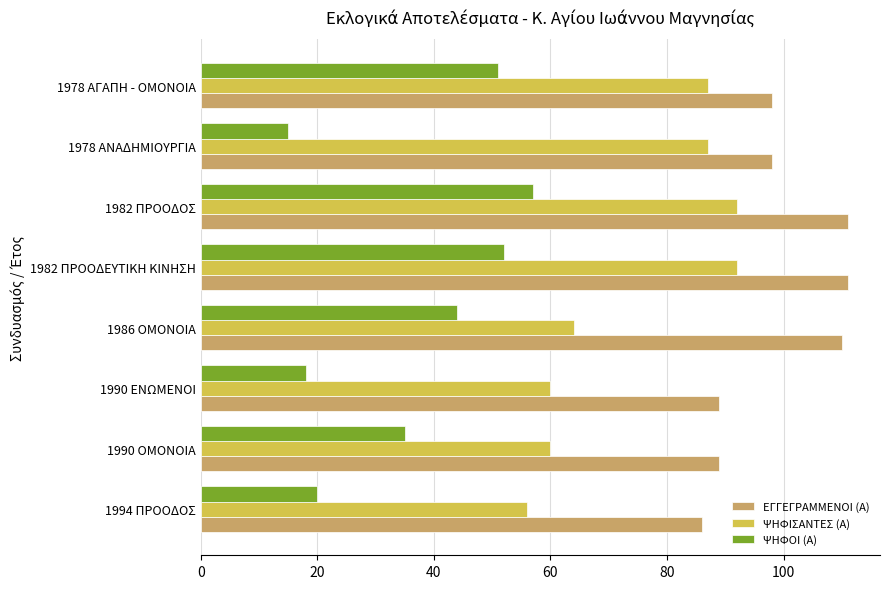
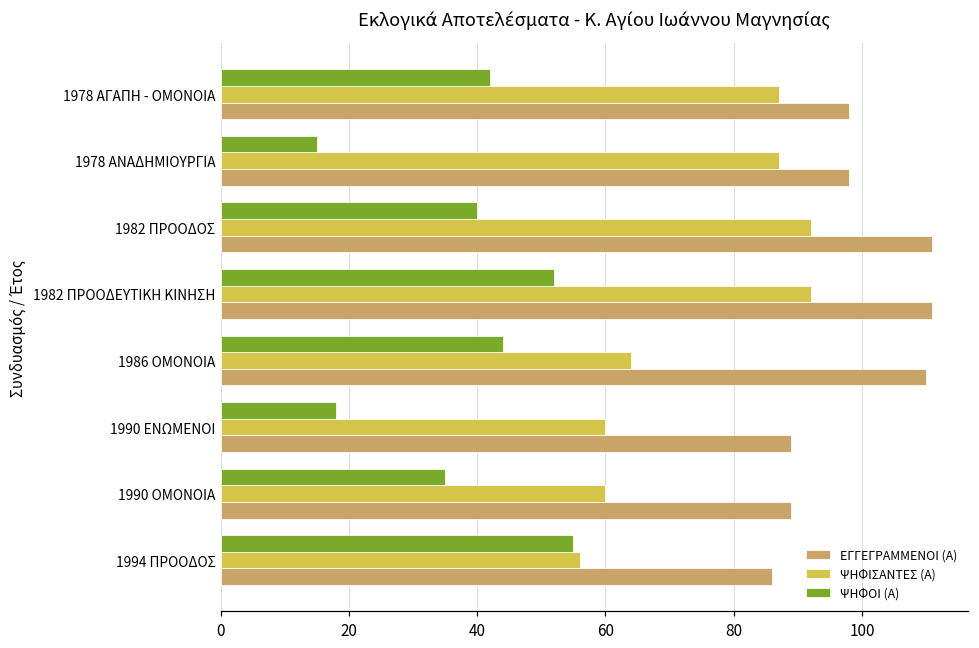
  {
    "ΨΗΦΟΙ (Α)": {
-     "1978 ΑΓΑΠΗ - ΟΜΟΝΟΙΑ": 51,
+     "1978 ΑΓΑΠΗ - ΟΜΟΝΟΙΑ": 42,
      "1978 ΑΝΑΔΗΜΙΟΥΡΓΙΑ": 15,
-     "1982 ΠΡΟΟΔΟΣ": 57,
+     "1982 ΠΡΟΟΔΟΣ": 40,
      "1982 ΠΡΟΟΔΕΥΤΙΚΗ ΚΙΝΗΣΗ": 52,
      "1986 ΟΜΟΝΟΙΑ": 44,
      "1990 ΕΝΩΜΕΝΟΙ": 18,
      "1990 ΟΜΟΝΟΙΑ": 35,
-     "1994 ΠΡΟΟΔΟΣ": 20
+     "1994 ΠΡΟΟΔΟΣ": 55
    }
  }
